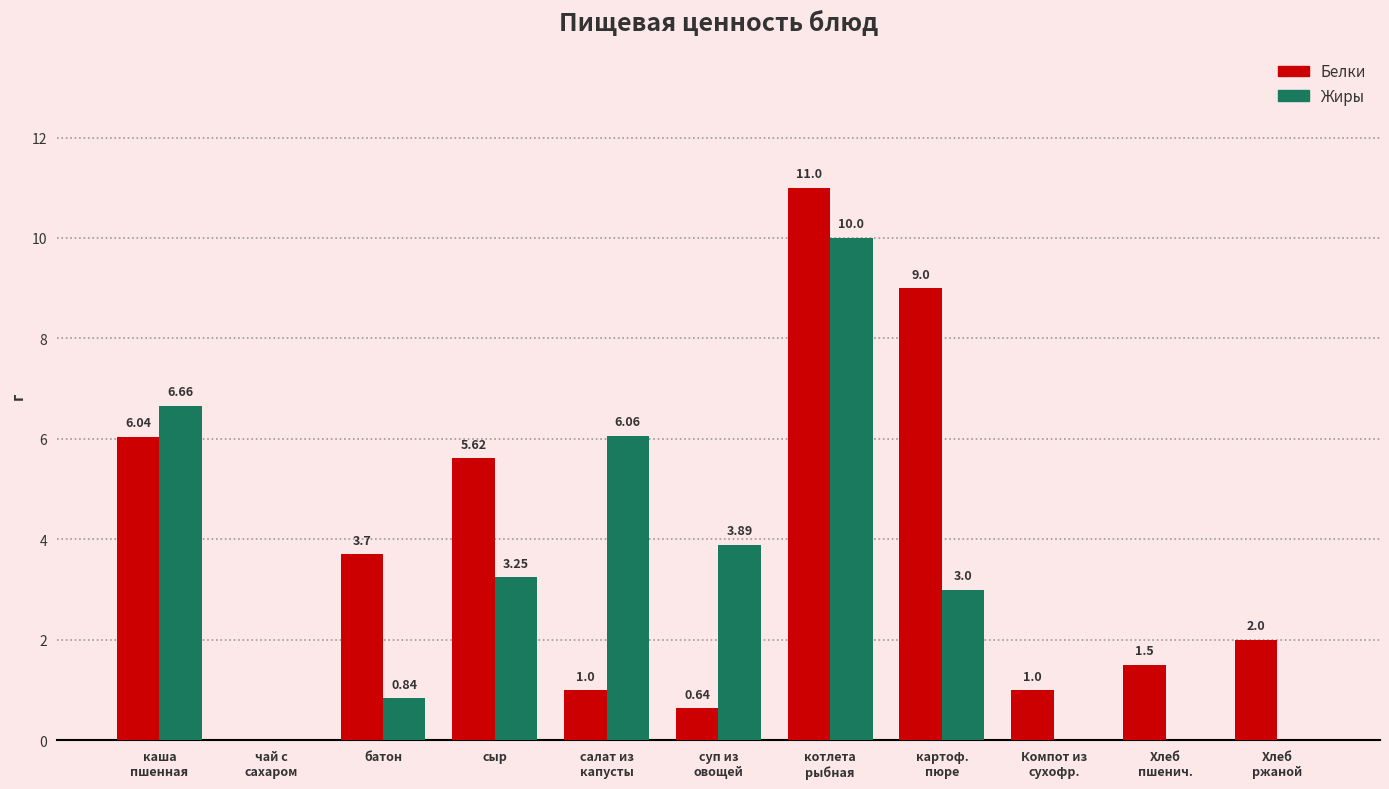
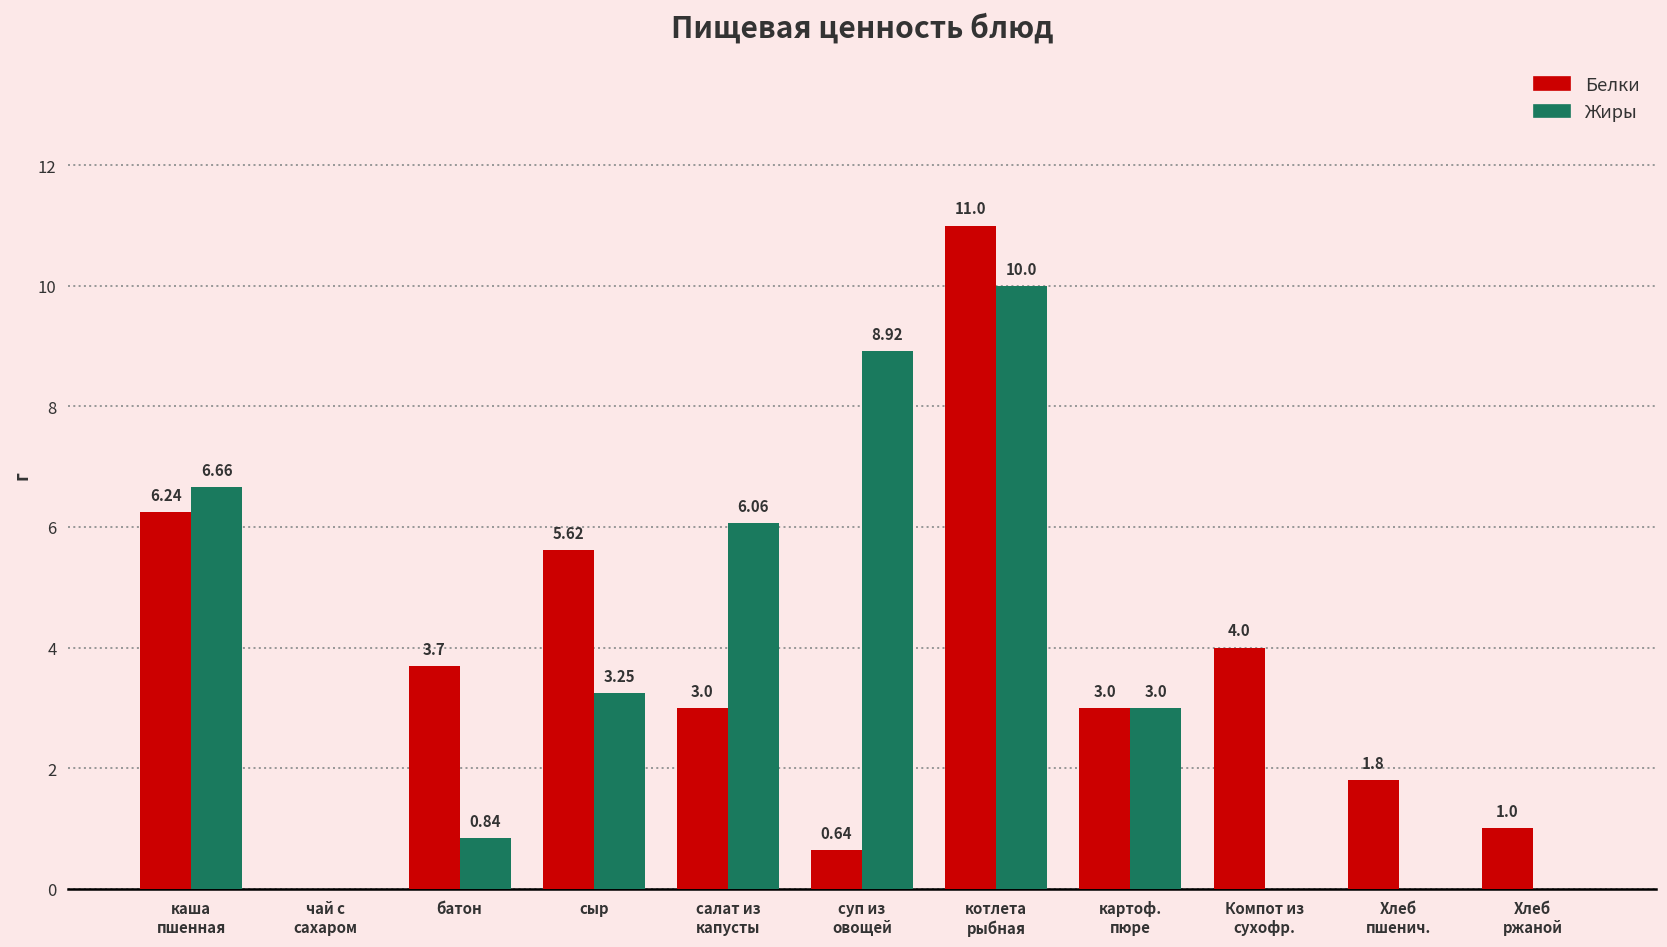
  {
    "Белки": {
-     "каша пшенная": 6.04,
+     "каша пшенная": 6.24,
      "батон": 3.7,
      "сыр": 5.62,
-     "салат из капусты": 1.0,
+     "салат из капусты": 3.0,
      "суп из овощей": 0.64,
      "котлета рыбная": 11.0,
-     "картоф. пюре": 9.0,
-     "Компот из сухофр.": 1.0,
-     "Хлеб пшенич.": 1.5,
-     "Хлеб ржаной": 2.0
+     "картоф. пюре": 3.0,
+     "Компот из сухофр.": 4.0,
+     "Хлеб пшенич.": 1.8,
+     "Хлеб ржаной": 1.0
    },
    "Жиры": {
      "каша пшенная": 6.66,
      "батон": 0.84,
      "сыр": 3.25,
      "салат из капусты": 6.06,
-     "суп из овощей": 3.89,
+     "суп из овощей": 8.92,
      "котлета рыбная": 10.0,
      "картоф. пюре": 3.0
    }
  }
